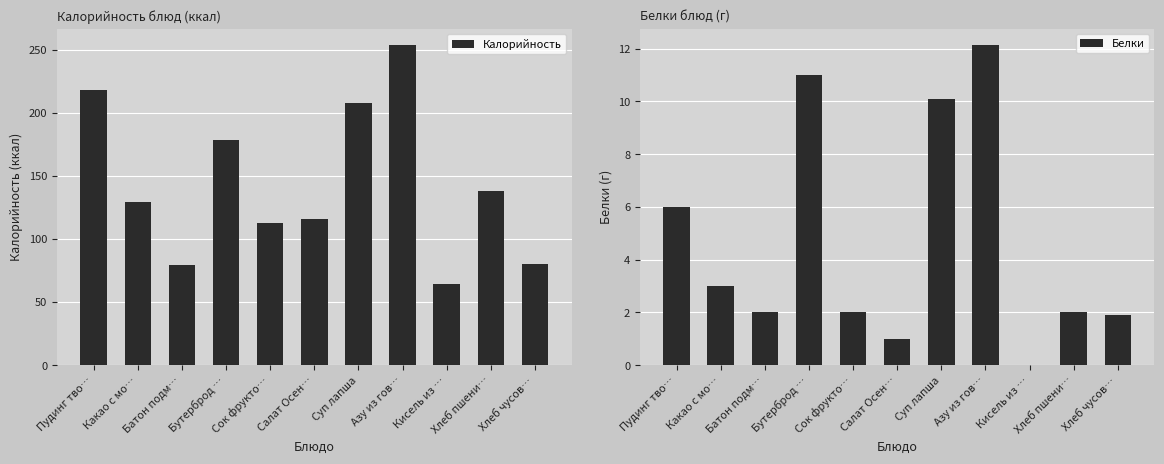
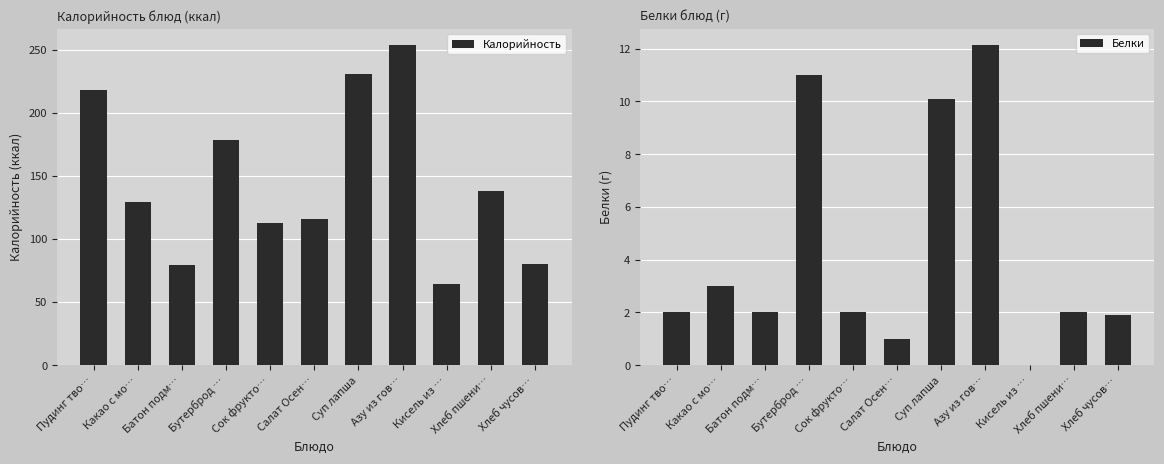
  {
    "Калорийность блюд (ккал)": {
      "Пудинг тво…": 218,
      "Какао с мо…": 129,
      "Батон подм…": 79,
      "Бутерброд …": 178,
      "Сок фрукто…": 113,
      "Салат Осен…": 116,
-     "Суп лапша": 208,
+     "Суп лапша": 231,
      "Азу из гов…": 254,
      "Кисель из …": 64,
      "Хлеб пшени…": 138,
      "Хлеб чусов…": 80
    },
    "Белки блюд (г)": {
-     "Пудинг тво…": 6,
+     "Пудинг тво…": 2,
      "Какао с мо…": 3,
      "Батон подм…": 2,
      "Бутерброд …": 11,
      "Сок фрукто…": 2,
      "Салат Осен…": 1,
      "Суп лапша": 10,
      "Азу из гов…": 12.2,
      "Кисель из …": 0,
      "Хлеб пшени…": 2,
      "Хлеб чусов…": 2
    }
  }
